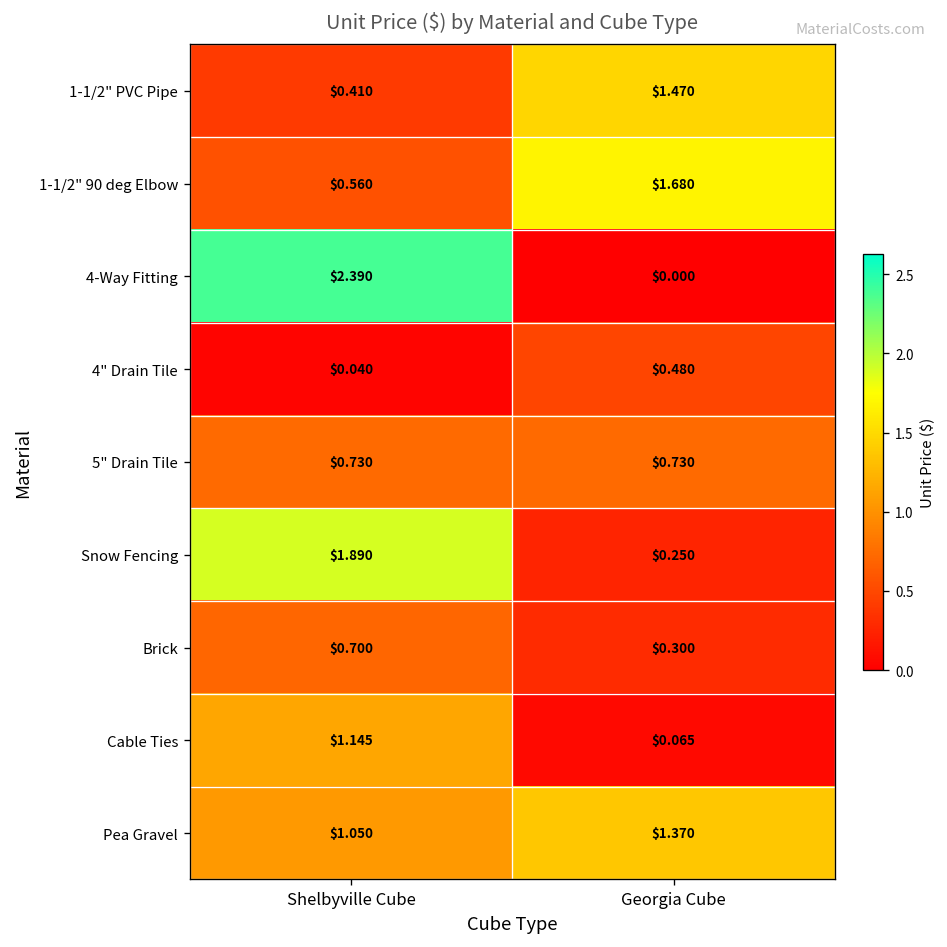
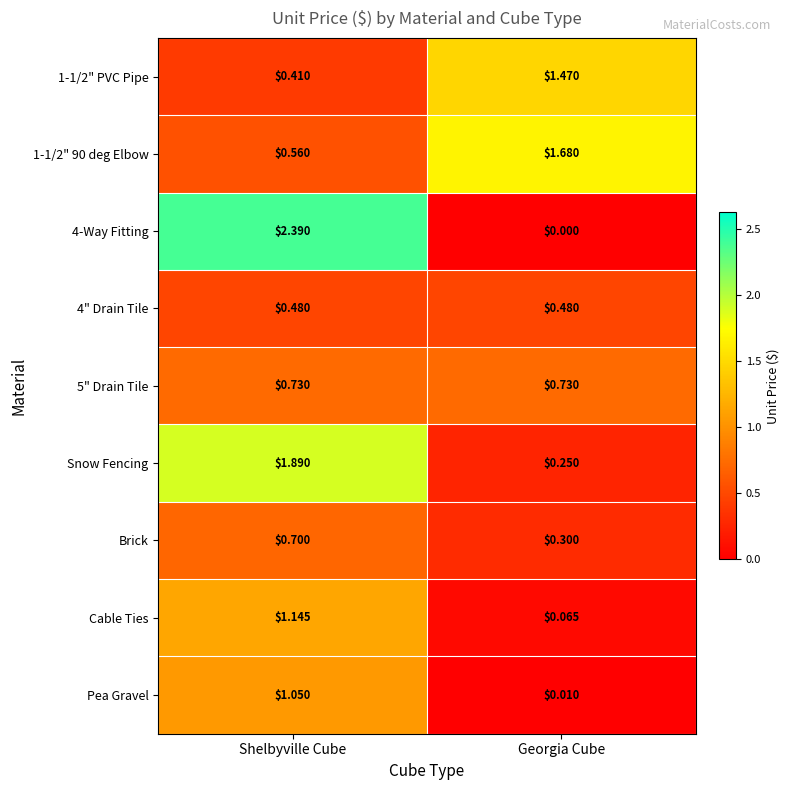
  {
    "1-1/2\" PVC Pipe": {
      "Shelbyville Cube": "$0.410",
      "Georgia Cube": "$1.470"
    },
    "1-1/2\" 90 deg Elbow": {
      "Shelbyville Cube": "$0.560",
      "Georgia Cube": "$1.680"
    },
    "4-Way Fitting": {
      "Shelbyville Cube": "$2.390",
      "Georgia Cube": "$0.000"
    },
    "4\" Drain Tile": {
-     "Shelbyville Cube": "$0.040",
+     "Shelbyville Cube": "$0.480",
      "Georgia Cube": "$0.480"
    },
    "5\" Drain Tile": {
      "Shelbyville Cube": "$0.730",
      "Georgia Cube": "$0.730"
    },
    "Snow Fencing": {
      "Shelbyville Cube": "$1.890",
      "Georgia Cube": "$0.250"
    },
    "Brick": {
      "Shelbyville Cube": "$0.700",
      "Georgia Cube": "$0.300"
    },
    "Cable Ties": {
      "Shelbyville Cube": "$1.145",
      "Georgia Cube": "$0.065"
    },
    "Pea Gravel": {
      "Shelbyville Cube": "$1.050",
-     "Georgia Cube": "$1.370"
+     "Georgia Cube": "$0.010"
    }
  }
